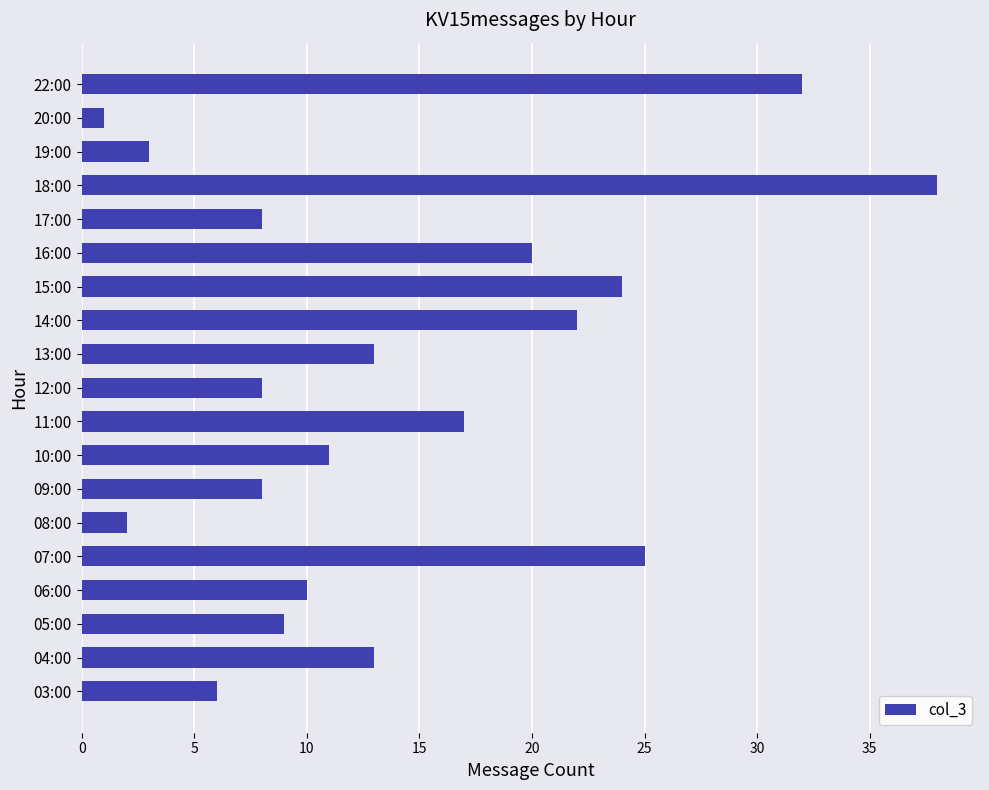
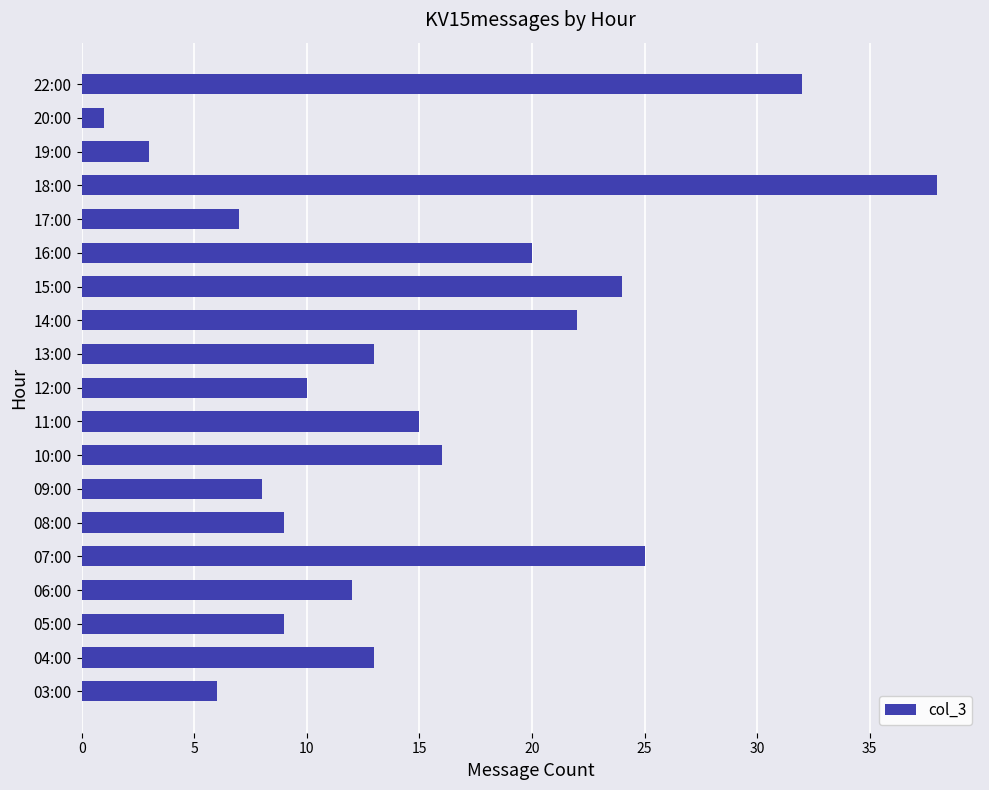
  {
    "22:00": 32,
    "20:00": 1,
    "19:00": 3,
    "18:00": 38,
-   "17:00": 8,
+   "17:00": 7,
    "16:00": 20,
    "15:00": 24,
    "14:00": 22,
    "13:00": 13,
-   "12:00": 8,
-   "11:00": 17,
-   "10:00": 11,
+   "12:00": 10,
+   "11:00": 15,
+   "10:00": 16,
    "09:00": 8,
-   "08:00": 2,
+   "08:00": 9,
    "07:00": 25,
-   "06:00": 10,
+   "06:00": 12,
    "05:00": 9,
    "04:00": 13,
    "03:00": 6
  }
